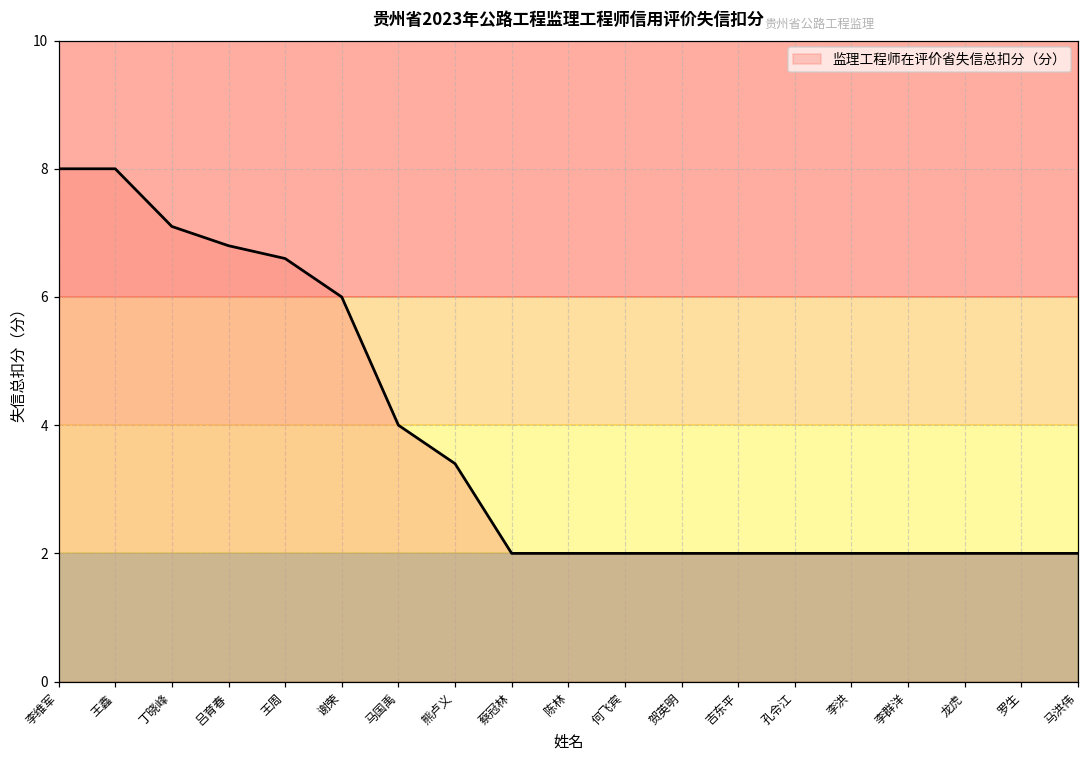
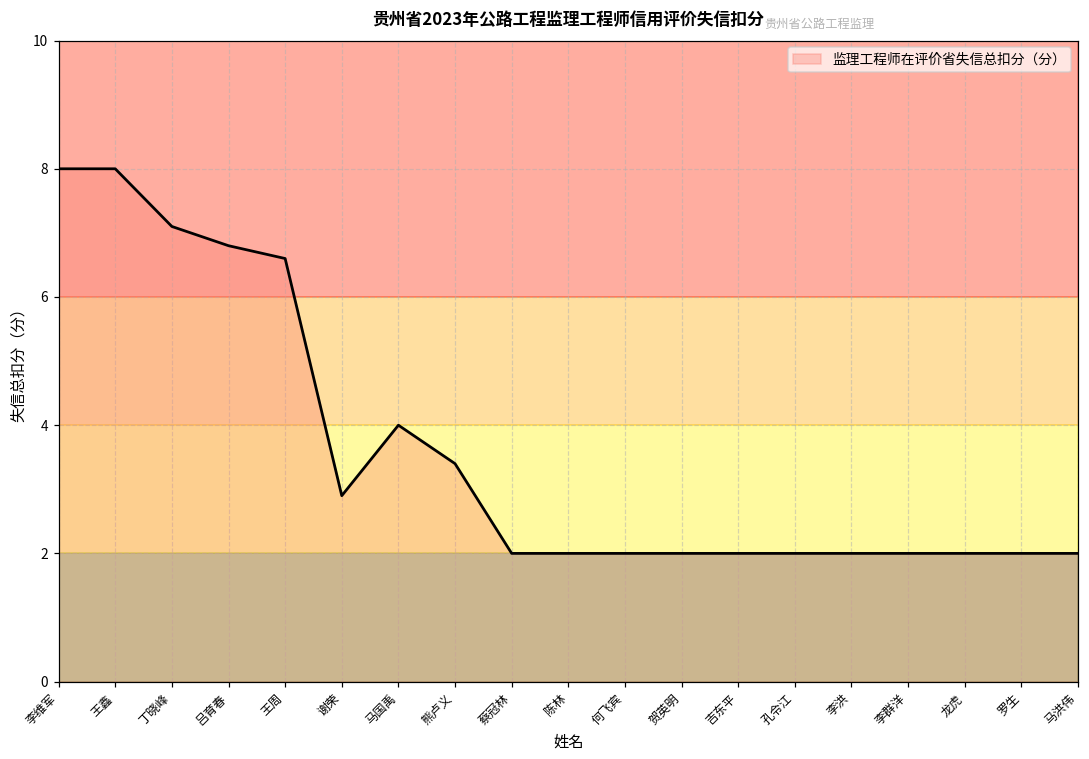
  {
    "李维军": 8.0,
    "王鑫": 8.0,
    "丁晓峰": 7.1,
    "吕育春": 6.8,
    "王周": 6.6,
-   "谢荣": 6.0,
+   "谢荣": 2.9,
    "马国禹": 4.0,
    "熊卢义": 3.4,
    "蔡冠林": 2.0,
    "陈林": 2.0,
    "何飞宾": 2.0,
    "贺英明": 2.0,
    "吉东平": 2.0,
    "孔令江": 2.0,
    "李洪": 2.0,
    "李群洋": 2.0,
    "龙虎": 2.0,
    "罗生": 2.0,
    "马洪伟": 2.0
  }
